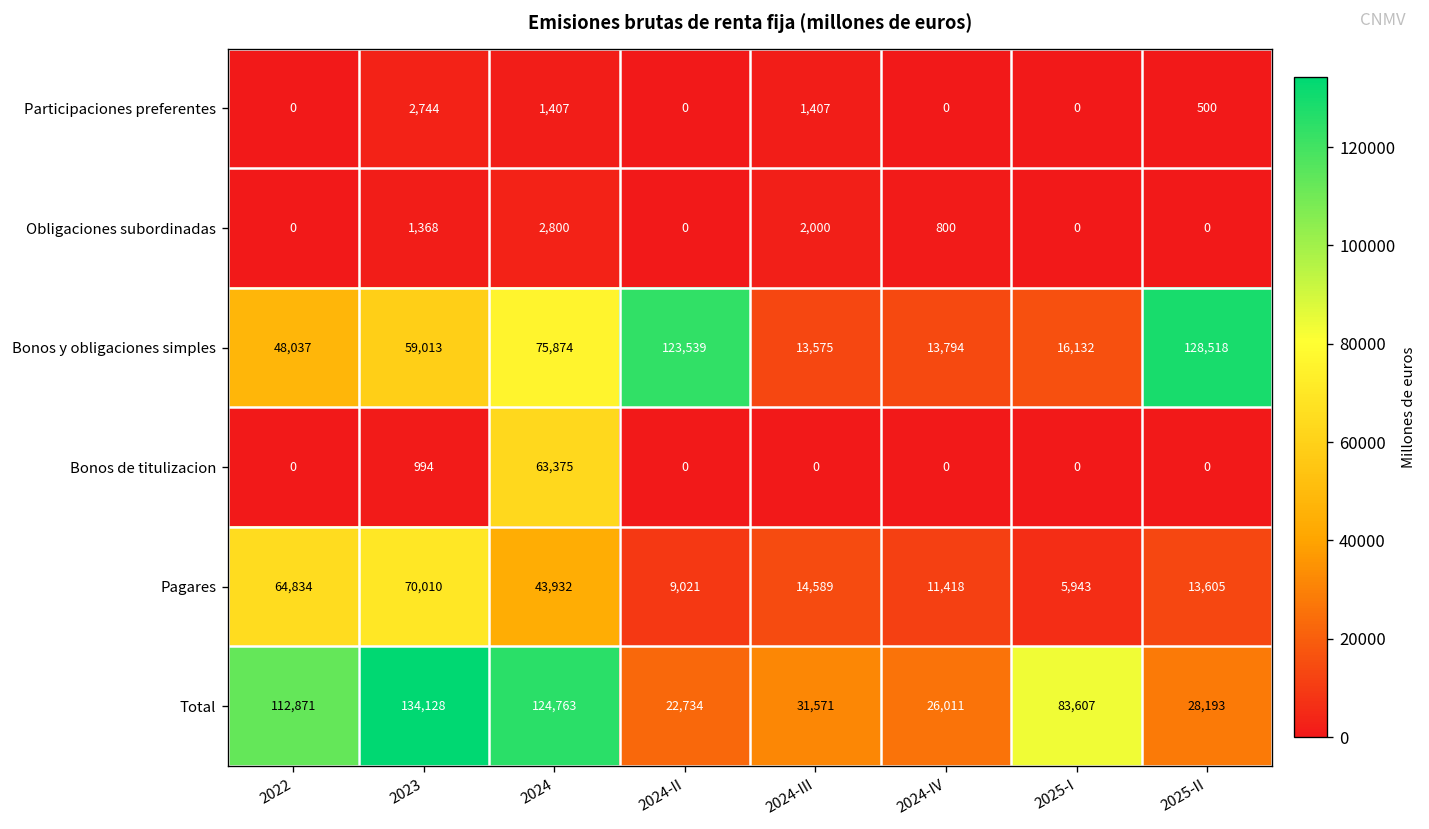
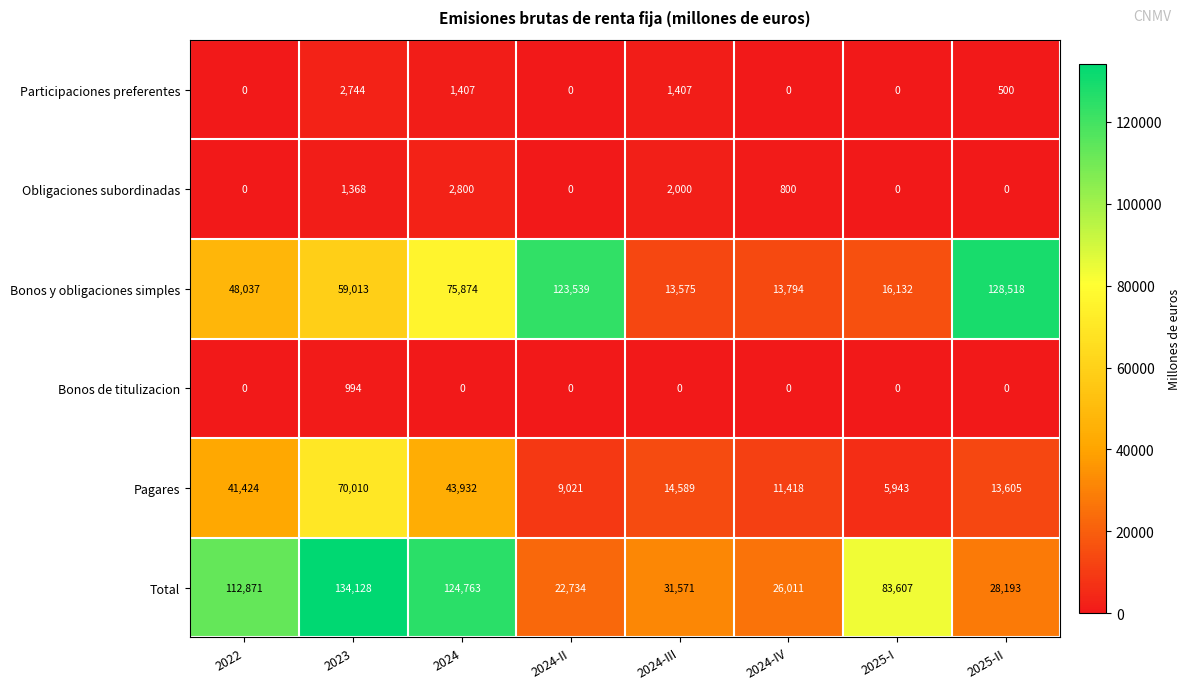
  {
    "Participaciones preferentes": {
      "2022": "0",
      "2023": "2,744",
      "2024": "1,407",
      "2024-II": "0",
      "2024-III": "1,407",
      "2024-IV": "0",
      "2025-I": "0",
      "2025-II": "500"
    },
    "Obligaciones subordinadas": {
      "2022": "0",
      "2023": "1,368",
      "2024": "2,800",
      "2024-II": "0",
      "2024-III": "2,000",
      "2024-IV": "800",
      "2025-I": "0",
      "2025-II": "0"
    },
    "Bonos y obligaciones simples": {
      "2022": "48,037",
      "2023": "59,013",
      "2024": "75,874",
      "2024-II": "123,539",
      "2024-III": "13,575",
      "2024-IV": "13,794",
      "2025-I": "16,132",
      "2025-II": "128,518"
    },
    "Bonos de titulizacion": {
      "2022": "0",
      "2023": "994",
-     "2024": "63,375",
+     "2024": "0",
      "2024-II": "0",
      "2024-III": "0",
      "2024-IV": "0",
      "2025-I": "0",
      "2025-II": "0"
    },
    "Pagares": {
-     "2022": "64,834",
+     "2022": "41,424",
      "2023": "70,010",
      "2024": "43,932",
      "2024-II": "9,021",
      "2024-III": "14,589",
      "2024-IV": "11,418",
      "2025-I": "5,943",
      "2025-II": "13,605"
    },
    "Total": {
      "2022": "112,871",
      "2023": "134,128",
      "2024": "124,763",
      "2024-II": "22,734",
      "2024-III": "31,571",
      "2024-IV": "26,011",
      "2025-I": "83,607",
      "2025-II": "28,193"
    }
  }
